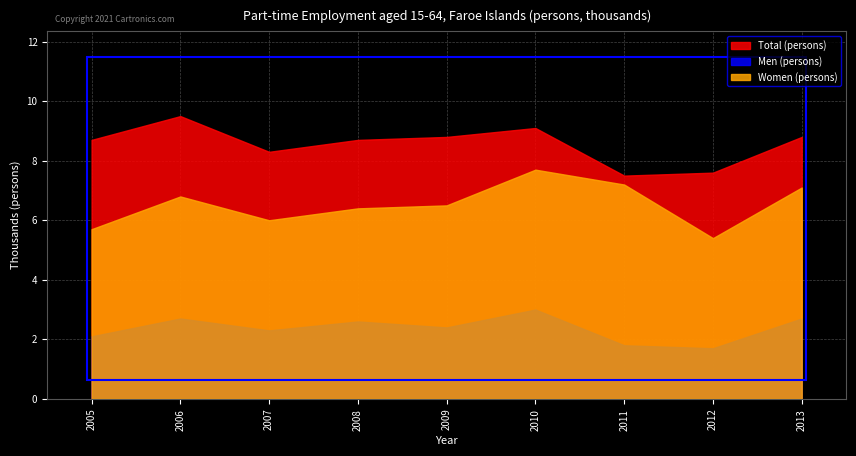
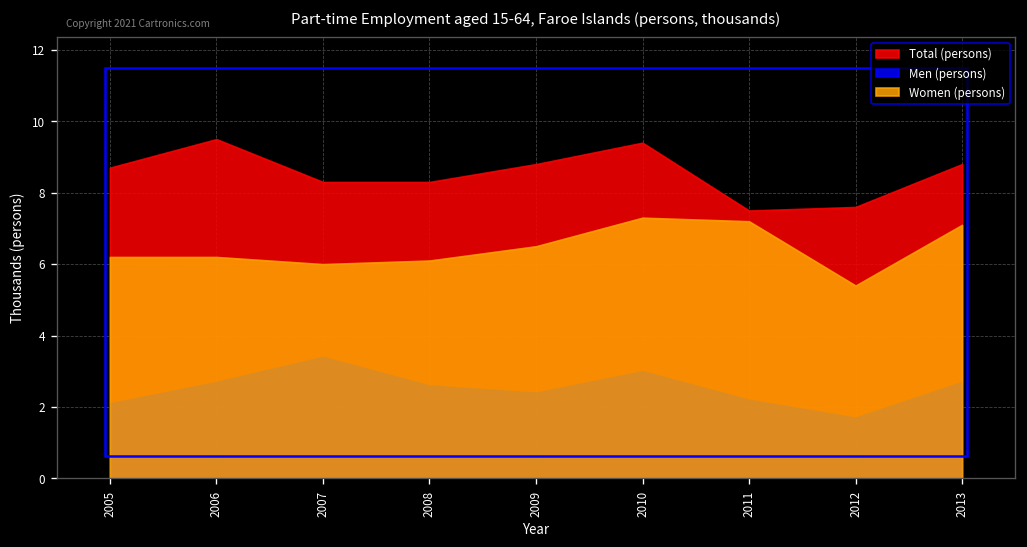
  {
    "Total (persons)": {
      "2005": 8.7,
      "2006": 9.5,
      "2007": 8.3,
-     "2008": 8.7,
+     "2008": 8.3,
      "2009": 8.8,
-     "2010": 9.1,
+     "2010": 9.4,
      "2011": 7.5,
      "2012": 7.6,
      "2013": 8.8
    },
    "Men (persons)": {
      "2005": 2.1,
      "2006": 2.7,
-     "2007": 2.3,
+     "2007": 3.4,
      "2008": 2.6,
      "2009": 2.4,
      "2010": 3.0,
-     "2011": 1.8,
+     "2011": 2.2,
      "2012": 1.7,
      "2013": 2.7
    },
    "Women (persons)": {
-     "2005": 5.7,
-     "2006": 6.8,
+     "2005": 6.2,
+     "2006": 6.2,
      "2007": 6.0,
-     "2008": 6.4,
+     "2008": 6.1,
      "2009": 6.5,
-     "2010": 7.7,
+     "2010": 7.3,
      "2011": 7.2,
      "2012": 5.4,
      "2013": 7.1
    }
  }
